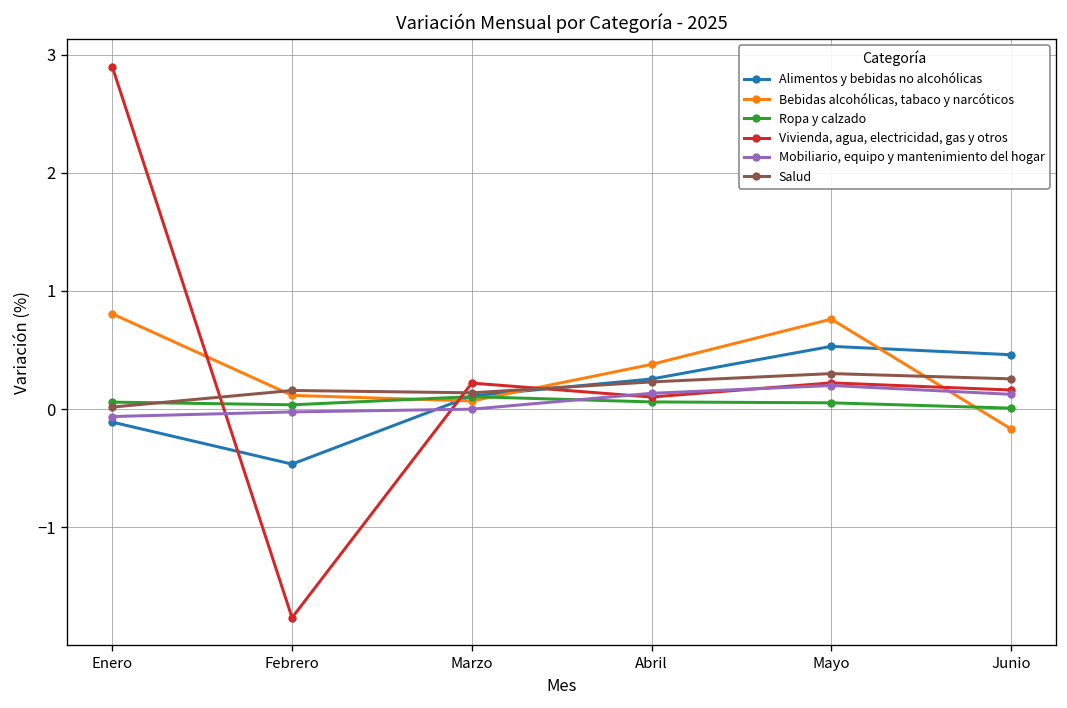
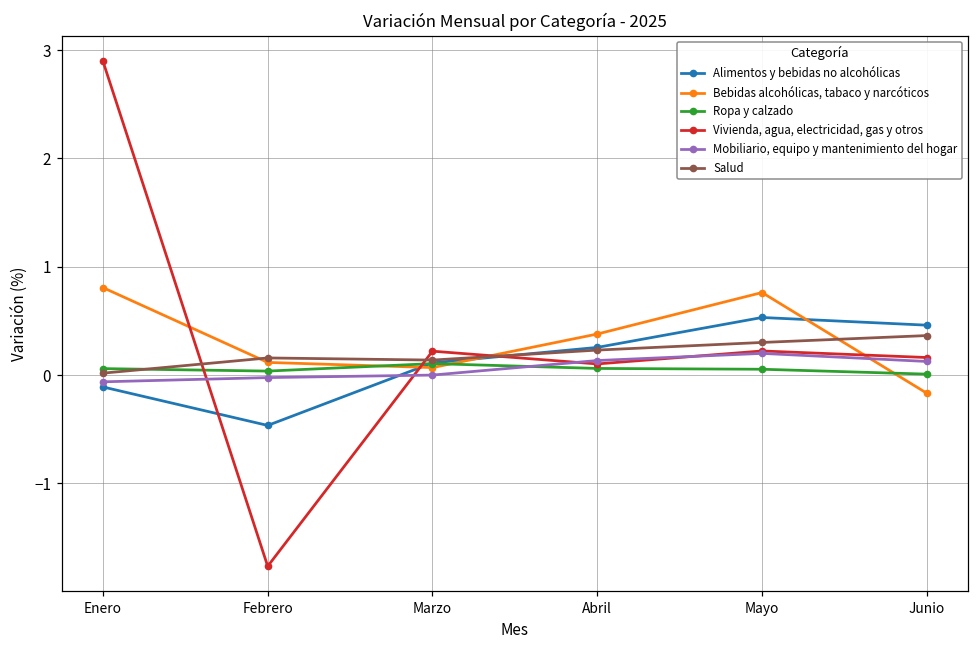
  {
    "Alimentos y bebidas no alcohólicas": {
      "Enero": -0.1,
      "Febrero": -0.5,
      "Mayo": 0.5,
      "Junio": 0.5
    },
    "Bebidas alcohólicas, tabaco y narcóticos": {
      "Enero": 0.8,
      "Febrero": 0.1,
      "Marzo": 0.1,
      "Abril": 0.4,
      "Mayo": 0.8,
      "Junio": -0.2
    },
    "Ropa y calzado": {
      "Enero": 0.1,
      "Febrero": 0.0,
      "Abril": 0.1,
      "Mayo": 0.1,
      "Junio": 0.0
    },
    "Vivienda, agua, electricidad, gas y otros": {
      "Enero": 2.9,
      "Febrero": -1.8,
      "Marzo": 0.2,
      "Abril": 0.1,
      "Junio": 0.2
    },
    "Mobiliario, equipo y mantenimiento del hogar": {
      "Enero": -0.1,
      "Febrero": 0.0,
      "Marzo": 0.0,
      "Abril": 0.1,
      "Junio": 0.1
    },
    "Salud": {
      "Enero": 0.0,
      "Febrero": 0.2,
      "Marzo": 0.1,
      "Mayo": 0.3,
-     "Junio": 0.3
+     "Junio": 0.4
    }
  }
